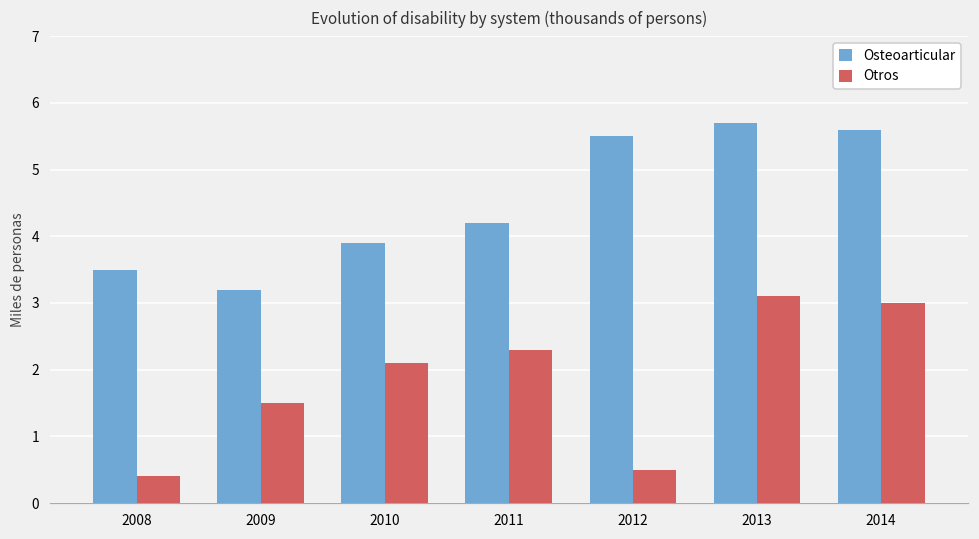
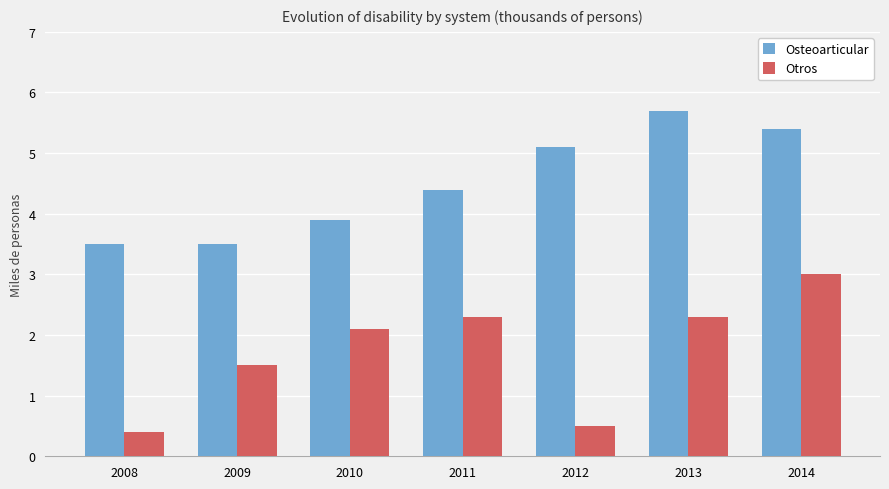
  {
    "Osteoarticular": {
      "2008": 3.5,
-     "2009": 3.2,
+     "2009": 3.5,
      "2010": 3.9,
-     "2011": 4.2,
-     "2012": 5.5,
+     "2011": 4.4,
+     "2012": 5.1,
      "2013": 5.7,
-     "2014": 5.6
+     "2014": 5.4
    },
    "Otros": {
      "2008": 0.4,
      "2009": 1.5,
      "2010": 2.1,
      "2011": 2.3,
      "2012": 0.5,
-     "2013": 3.1,
+     "2013": 2.3,
      "2014": 3.0
    }
  }
